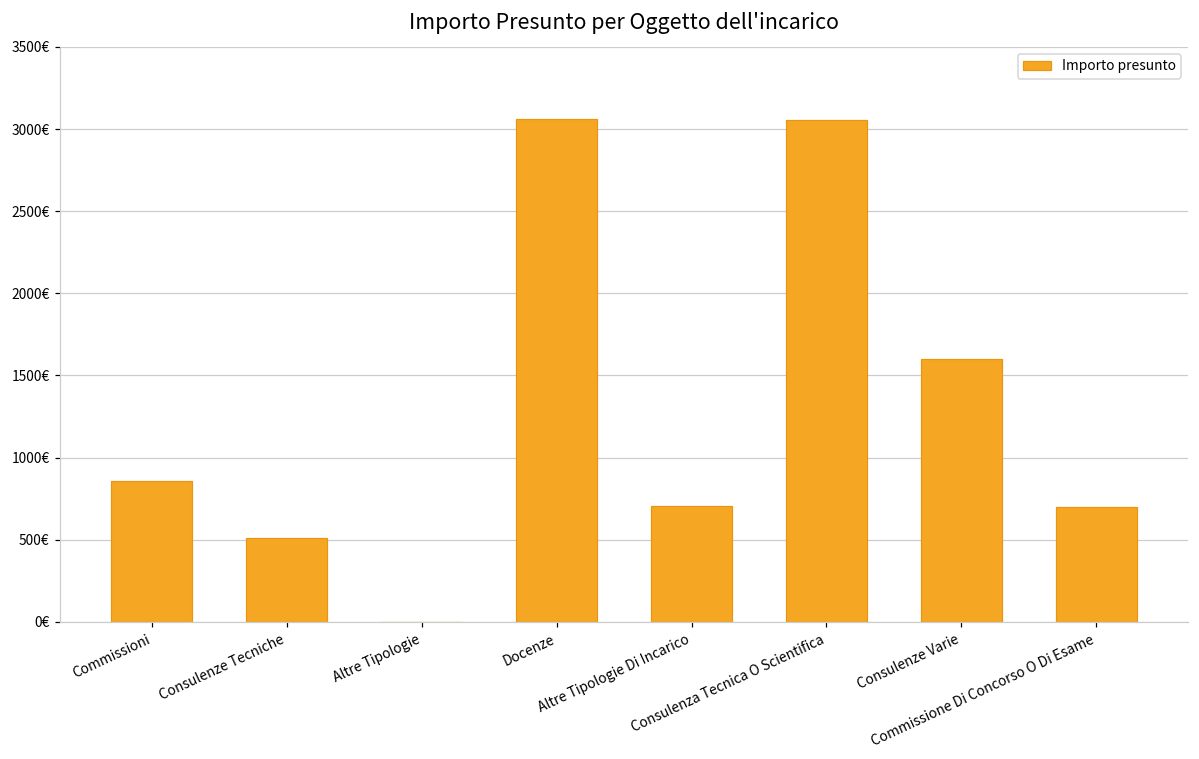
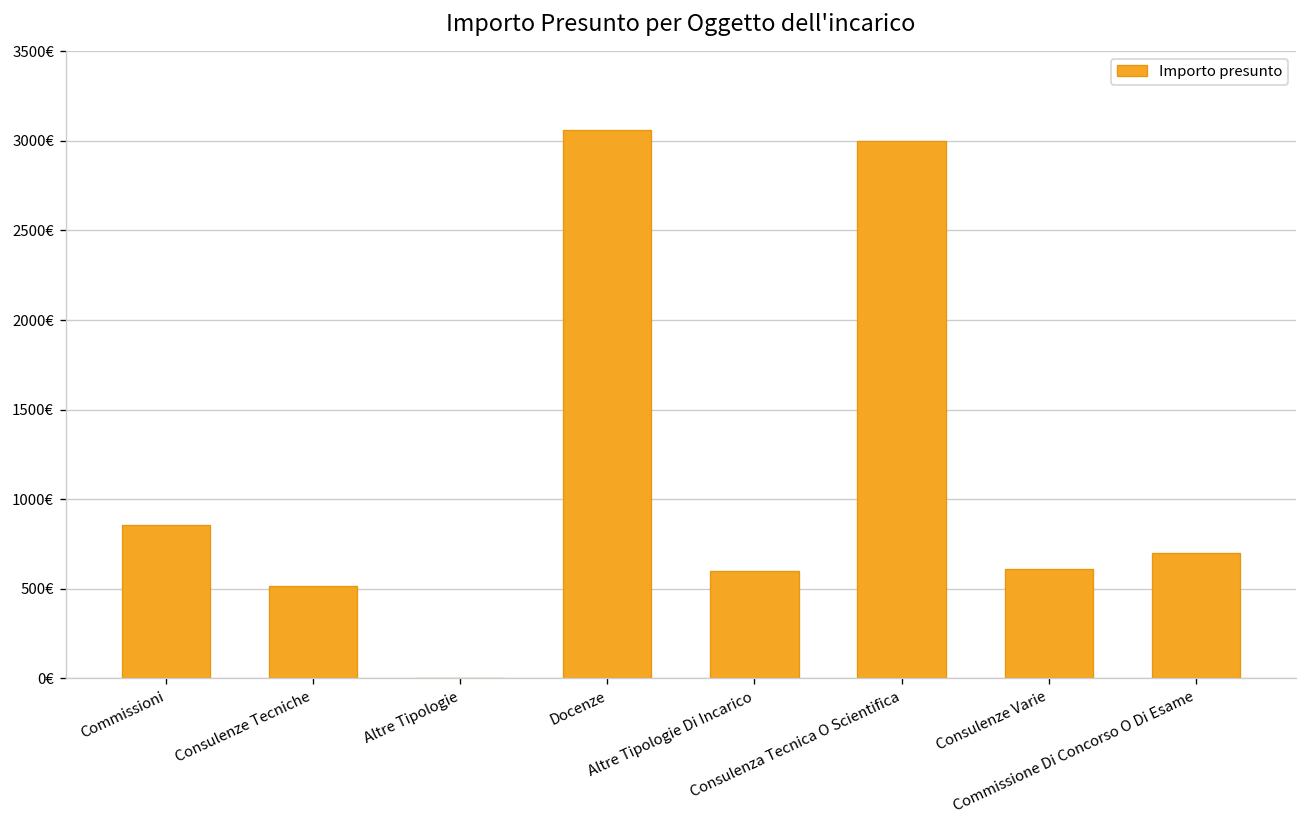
  {
    "Commissioni": "860€",
    "Consulenze Tecniche": "510€",
    "Altre Tipologie": "0€",
    "Docenze": "3060€",
-   "Altre Tipologie Di Incarico": "710€",
-   "Consulenza Tecnica O Scientifica": "3050€",
-   "Consulenze Varie": "1600€",
+   "Altre Tipologie Di Incarico": "600€",
+   "Consulenza Tecnica O Scientifica": "3000€",
+   "Consulenze Varie": "610€",
    "Commissione Di Concorso O Di Esame": "700€"
  }
